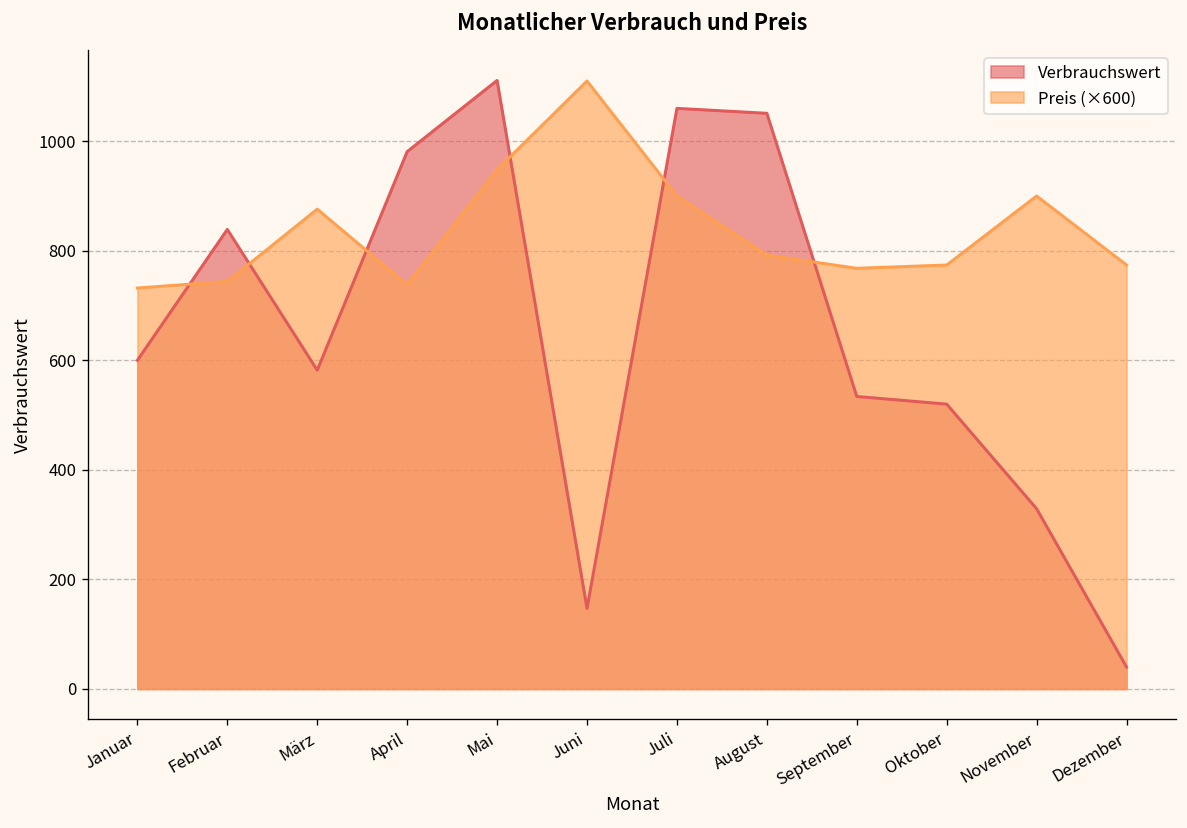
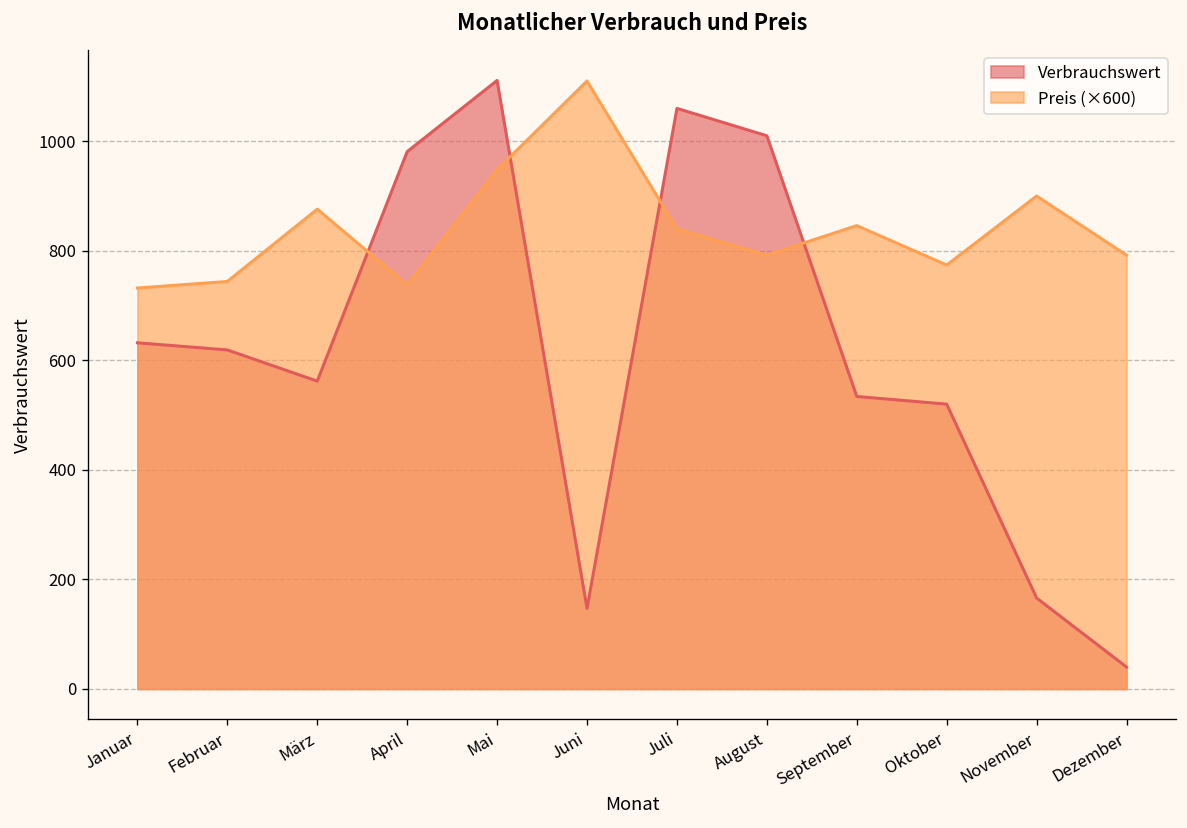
  {
    "Verbrauchswert": {
-     "Januar": 600,
-     "Februar": 840,
-     "März": 580,
+     "Januar": 630,
+     "Februar": 620,
+     "März": 560,
      "April": 980,
      "Mai": 1110,
      "Juni": 150,
      "Juli": 1060,
-     "August": 1050,
+     "August": 1010,
      "September": 530,
      "Oktober": 520,
-     "November": 330,
+     "November": 170,
      "Dezember": 40
    },
    "Preis (×600)": {
      "Januar": 730,
      "Februar": 740,
      "März": 880,
      "April": 740,
      "Mai": 950,
      "Juni": 1110,
-     "Juli": 900,
+     "Juli": 840,
      "August": 790,
-     "September": 770,
+     "September": 850,
      "Oktober": 770,
      "November": 900,
-     "Dezember": 770
+     "Dezember": 790
    }
  }
